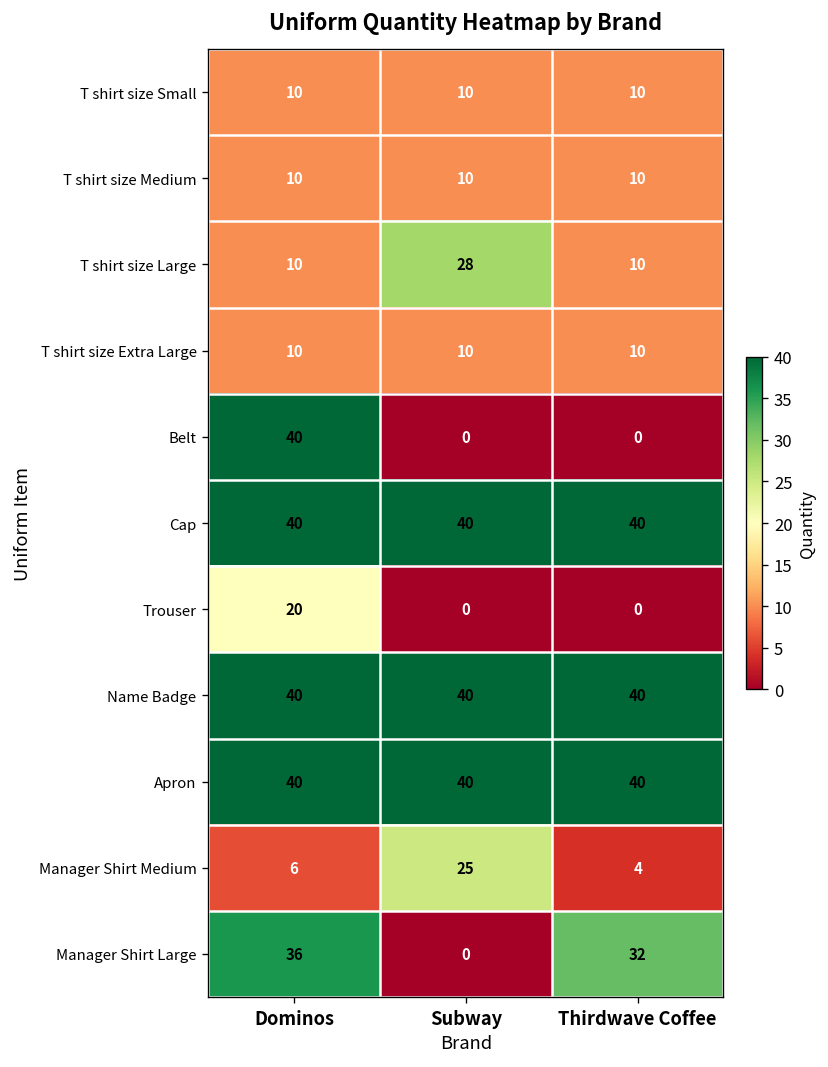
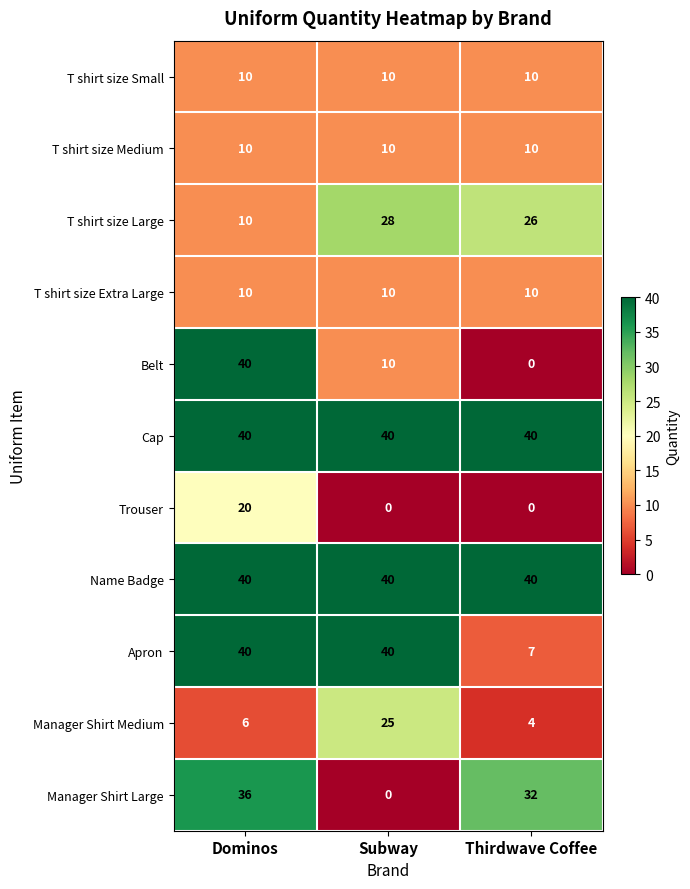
  {
    "T shirt size Small": {
      "Dominos": 10,
      "Subway": 10,
      "Thirdwave Coffee": 10
    },
    "T shirt size Medium": {
      "Dominos": 10,
      "Subway": 10,
      "Thirdwave Coffee": 10
    },
    "T shirt size Large": {
      "Dominos": 10,
      "Subway": 28,
-     "Thirdwave Coffee": 10
+     "Thirdwave Coffee": 26
    },
    "T shirt size Extra Large": {
      "Dominos": 10,
      "Subway": 10,
      "Thirdwave Coffee": 10
    },
    "Belt": {
      "Dominos": 40,
-     "Subway": 0,
+     "Subway": 10,
      "Thirdwave Coffee": 0
    },
    "Cap": {
      "Dominos": 40,
      "Subway": 40,
      "Thirdwave Coffee": 40
    },
    "Trouser": {
      "Dominos": 20,
      "Subway": 0,
      "Thirdwave Coffee": 0
    },
    "Name Badge": {
      "Dominos": 40,
      "Subway": 40,
      "Thirdwave Coffee": 40
    },
    "Apron": {
      "Dominos": 40,
      "Subway": 40,
-     "Thirdwave Coffee": 40
+     "Thirdwave Coffee": 7
    },
    "Manager Shirt Medium": {
      "Dominos": 6,
      "Subway": 25,
      "Thirdwave Coffee": 4
    },
    "Manager Shirt Large": {
      "Dominos": 36,
      "Subway": 0,
      "Thirdwave Coffee": 32
    }
  }
